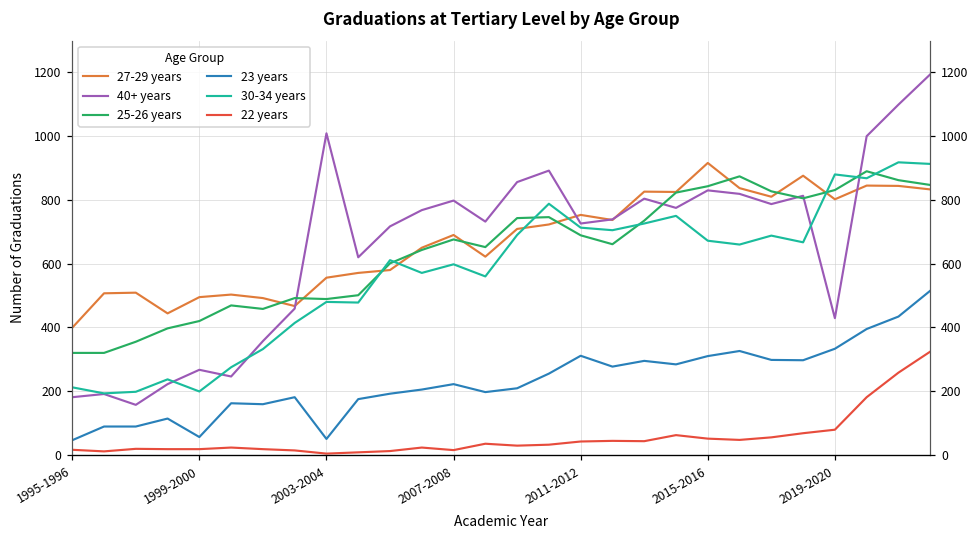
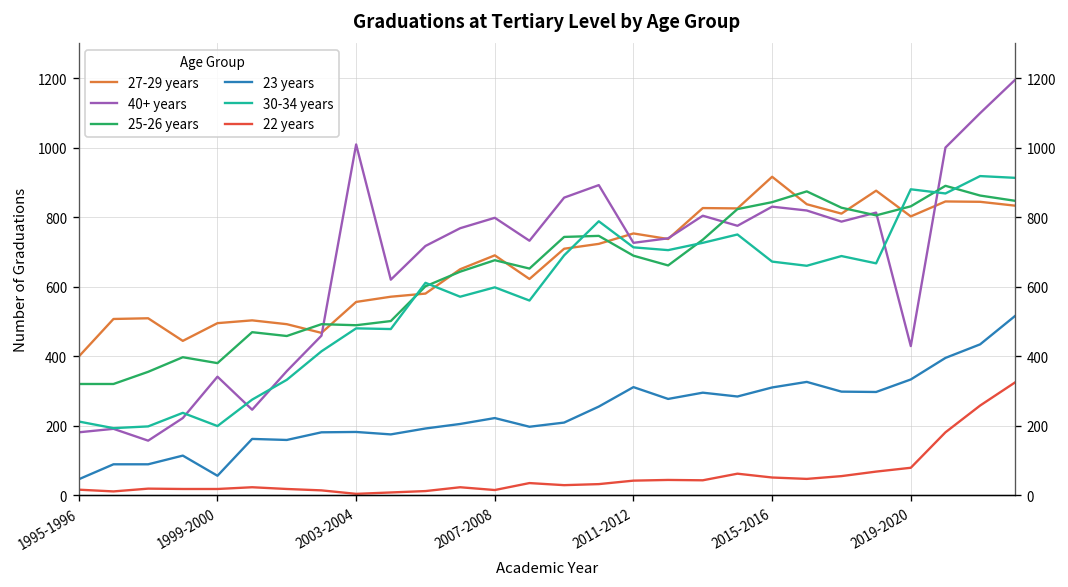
  {
    "40+ years": {
      "1995-1996": 180,
-     "1999-2000": 270,
+     "1999-2000": 340,
      "2003-2004": 1010,
      "2007-2008": 800,
      "2011-2012": 730,
      "2015-2016": 830,
      "2019-2020": 430
    },
    "25-26 years": {
      "1995-1996": 320,
-     "1999-2000": 420,
+     "1999-2000": 380,
      "2003-2004": 490,
      "2007-2008": 680,
      "2011-2012": 690,
      "2015-2016": 840,
      "2019-2020": 830
    },
    "23 years": {
      "1995-1996": 50,
      "1999-2000": 60,
-     "2003-2004": 50,
+     "2003-2004": 180,
      "2007-2008": 220,
      "2011-2012": 310,
      "2015-2016": 310,
      "2019-2020": 330
    },
    "30-34 years": {
      "1995-1996": 210,
      "1999-2000": 200,
      "2003-2004": 480,
      "2007-2008": 600,
      "2011-2012": 710,
      "2015-2016": 670,
      "2019-2020": 880
    }
  }
